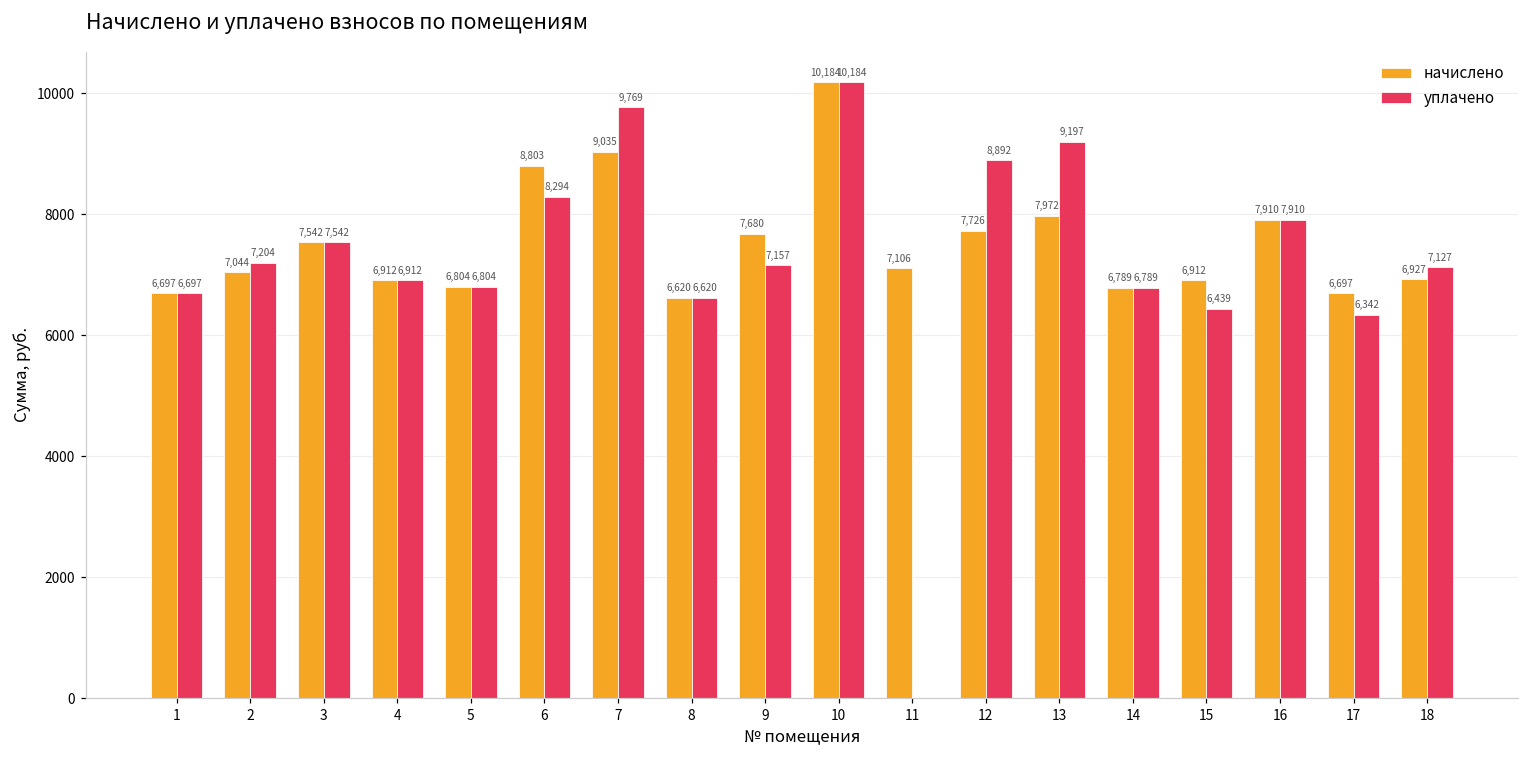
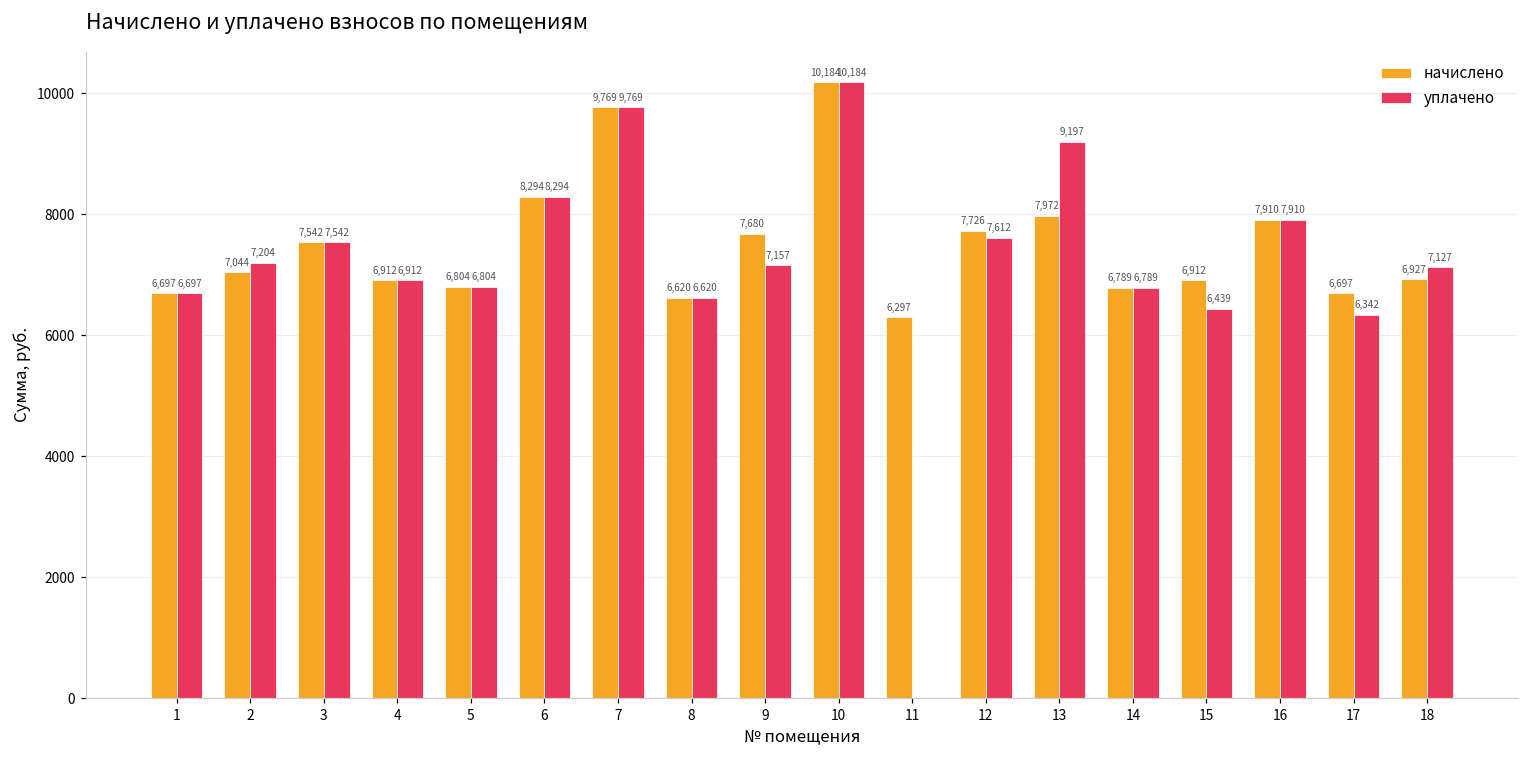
  {
    "начислено": {
      "1": "6,697",
      "2": "7,044",
      "3": "7,542",
      "4": "6,912",
      "5": "6,804",
-     "6": "8,803",
-     "7": "9,035",
+     "6": "8,294",
+     "7": "9,769",
      "8": "6,620",
      "9": "7,680",
-     "11": "7,106",
+     "11": "6,297",
      "12": "7,726",
      "13": "7,972",
      "14": "6,789",
      "15": "6,912",
      "16": "7,910",
      "17": "6,697",
      "18": "6,927"
    },
    "уплачено": {
      "1": "6,697",
      "2": "7,204",
      "3": "7,542",
      "4": "6,912",
      "5": "6,804",
      "6": "8,294",
      "7": "9,769",
      "8": "6,620",
      "9": "7,157",
-     "12": "8,892",
+     "12": "7,612",
      "13": "9,197",
      "14": "6,789",
      "15": "6,439",
      "16": "7,910",
      "17": "6,342",
      "18": "7,127"
    }
  }
